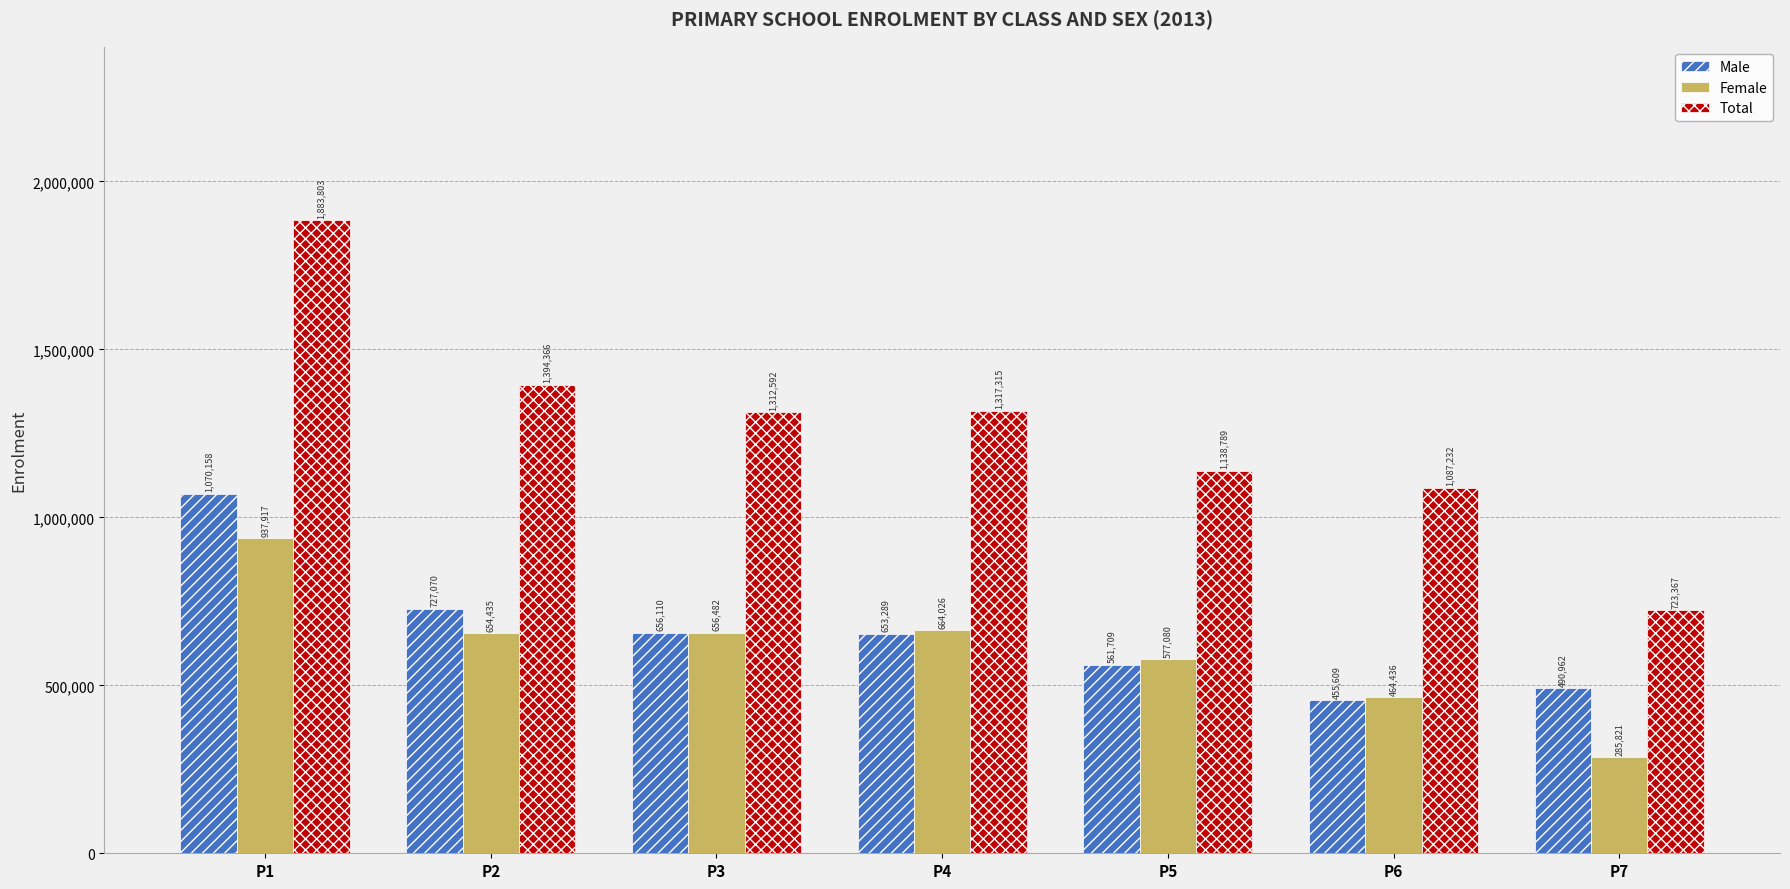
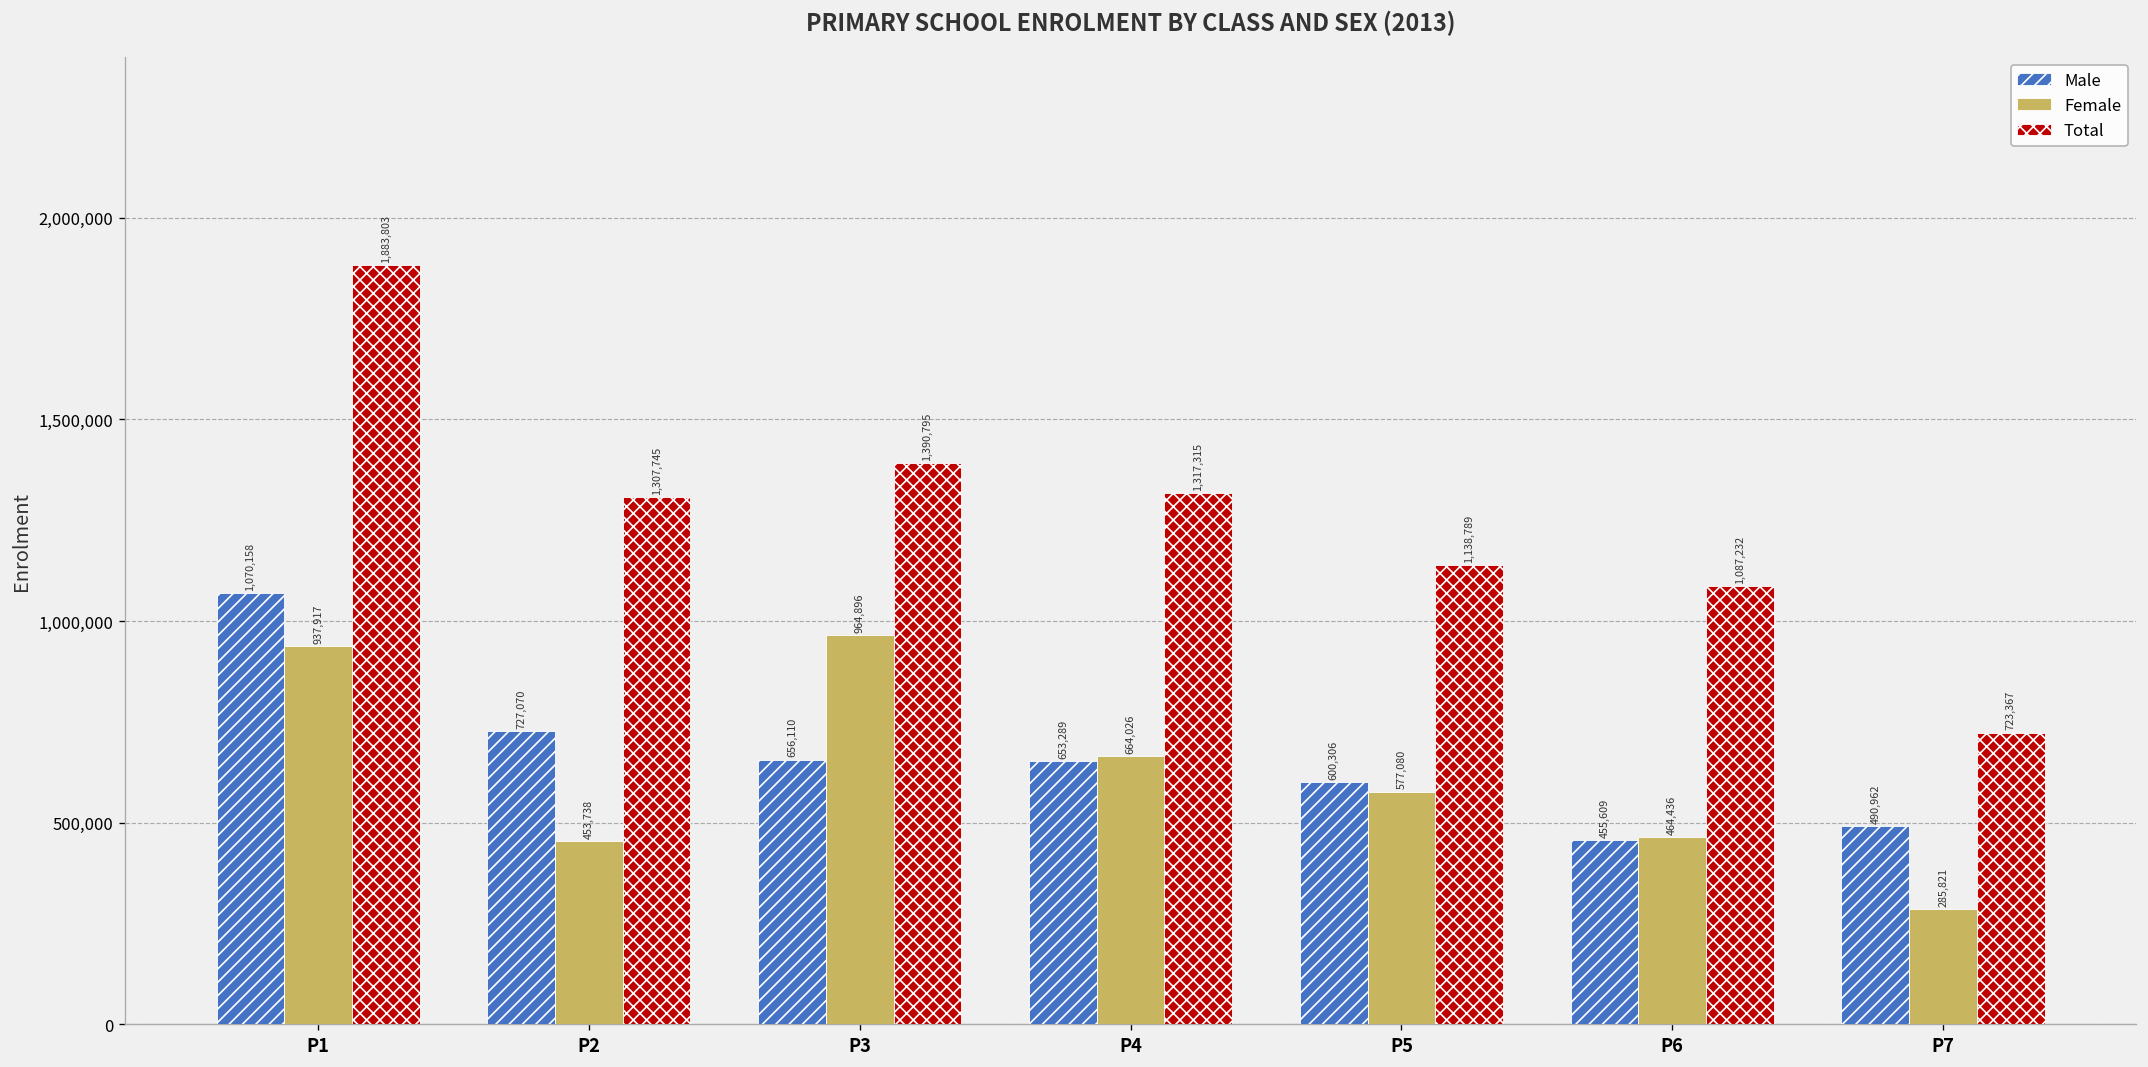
  {
    "Male": {
      "P1": "1,070,158",
      "P2": "727,070",
      "P3": "656,110",
      "P4": "653,289",
-     "P5": "561,709",
+     "P5": "600,306",
      "P6": "455,609",
      "P7": "490,962"
    },
    "Female": {
      "P1": "937,917",
-     "P2": "654,435",
-     "P3": "656,482",
+     "P2": "453,738",
+     "P3": "964,896",
      "P4": "664,026",
      "P5": "577,080",
      "P6": "464,436",
      "P7": "285,821"
    },
    "Total": {
      "P1": "1,883,803",
-     "P2": "1,394,366",
-     "P3": "1,312,592",
+     "P2": "1,307,745",
+     "P3": "1,390,795",
      "P4": "1,317,315",
      "P5": "1,138,789",
      "P6": "1,087,232",
      "P7": "723,367"
    }
  }
